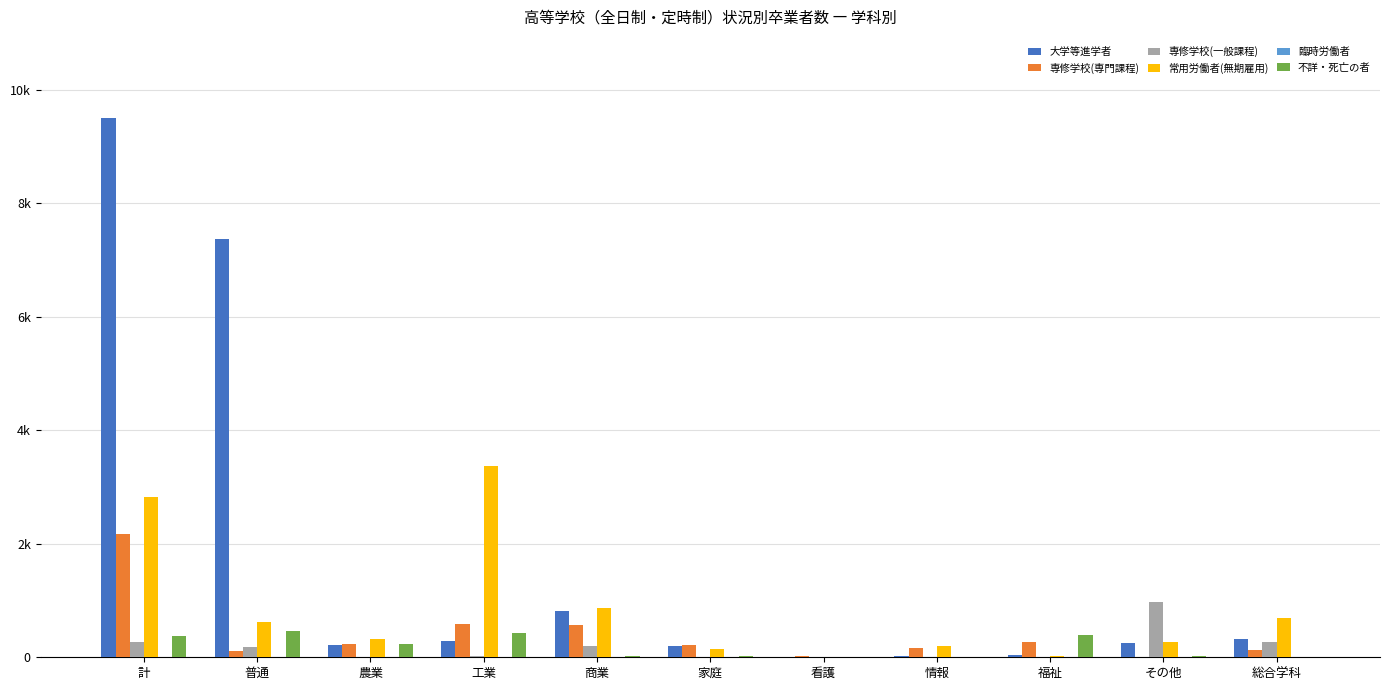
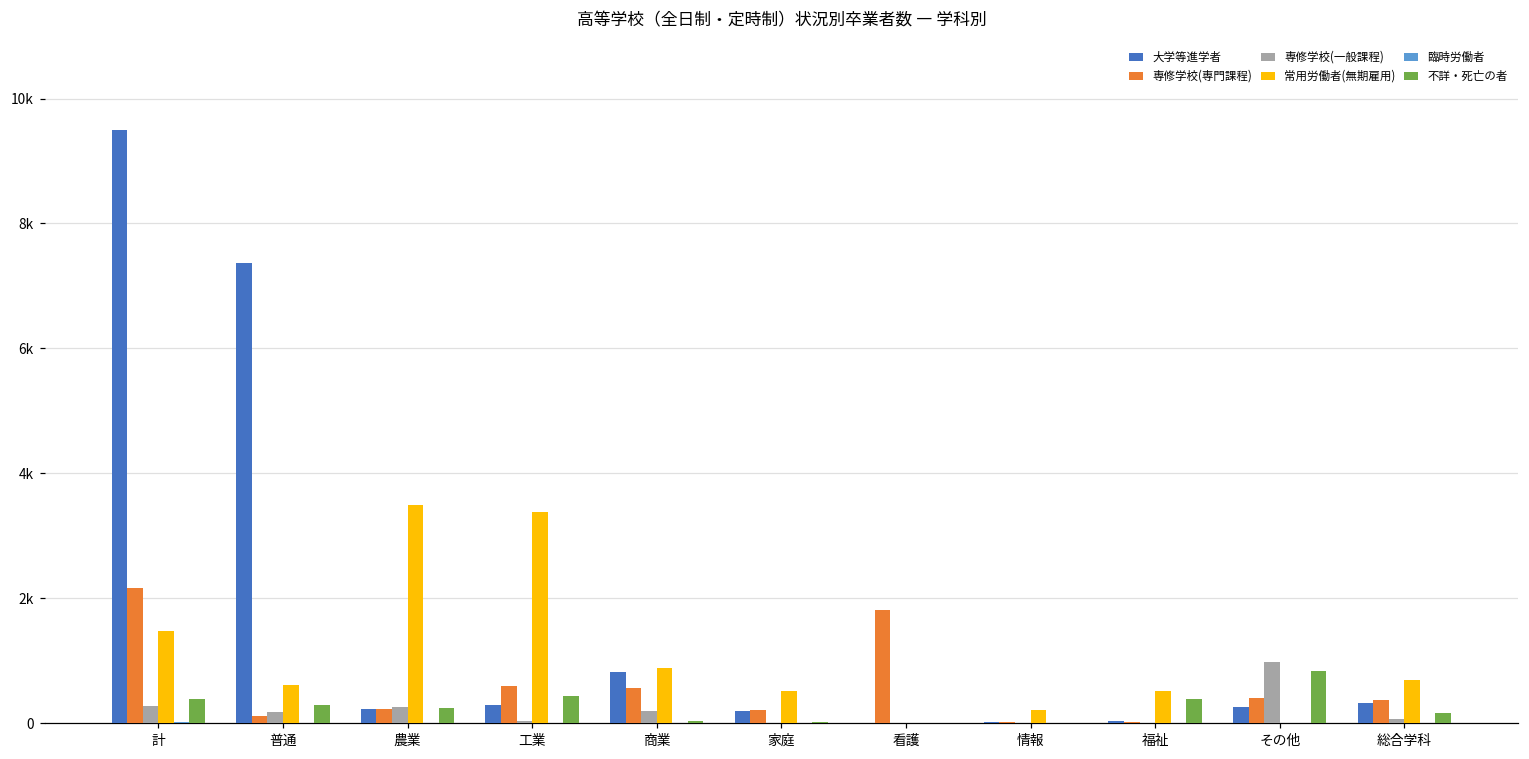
  {
    "専修学校(専門課程)": {
      "計": 2200,
      "普通": 100,
      "農業": 200,
      "工業": 600,
      "商業": 600,
      "家庭": 200,
-     "看護": 0,
-     "情報": 200,
-     "福祉": 300,
-     "その他": 0,
-     "総合学科": 100
+     "看護": 1800,
+     "情報": 0,
+     "福祉": 0,
+     "その他": 400,
+     "総合学科": 400
    },
    "専修学校(一般課程)": {
      "計": 300,
      "普通": 200,
-     "農業": 0,
+     "農業": 300,
      "商業": 200,
      "家庭": 0,
      "看護": 0,
      "情報": 0,
      "福祉": 0,
      "その他": 1000,
-     "総合学科": 300
+     "総合学科": 100
    },
    "常用労働者(無期雇用)": {
-     "計": 2800,
+     "計": 1500,
      "普通": 600,
-     "農業": 300,
+     "農業": 3500,
      "工業": 3400,
      "商業": 900,
-     "家庭": 200,
+     "家庭": 500,
      "看護": 0,
      "情報": 200,
-     "福祉": 0,
-     "その他": 300,
+     "福祉": 500,
+     "その他": 0,
      "総合学科": 700
    },
    "不詳・死亡の者": {
      "計": 400,
-     "普通": 500,
+     "普通": 300,
      "農業": 200,
      "工業": 400,
      "看護": 0,
      "情報": 0,
      "福祉": 400,
-     "その他": 0,
-     "総合学科": 0
+     "その他": 800,
+     "総合学科": 200
    }
  }
